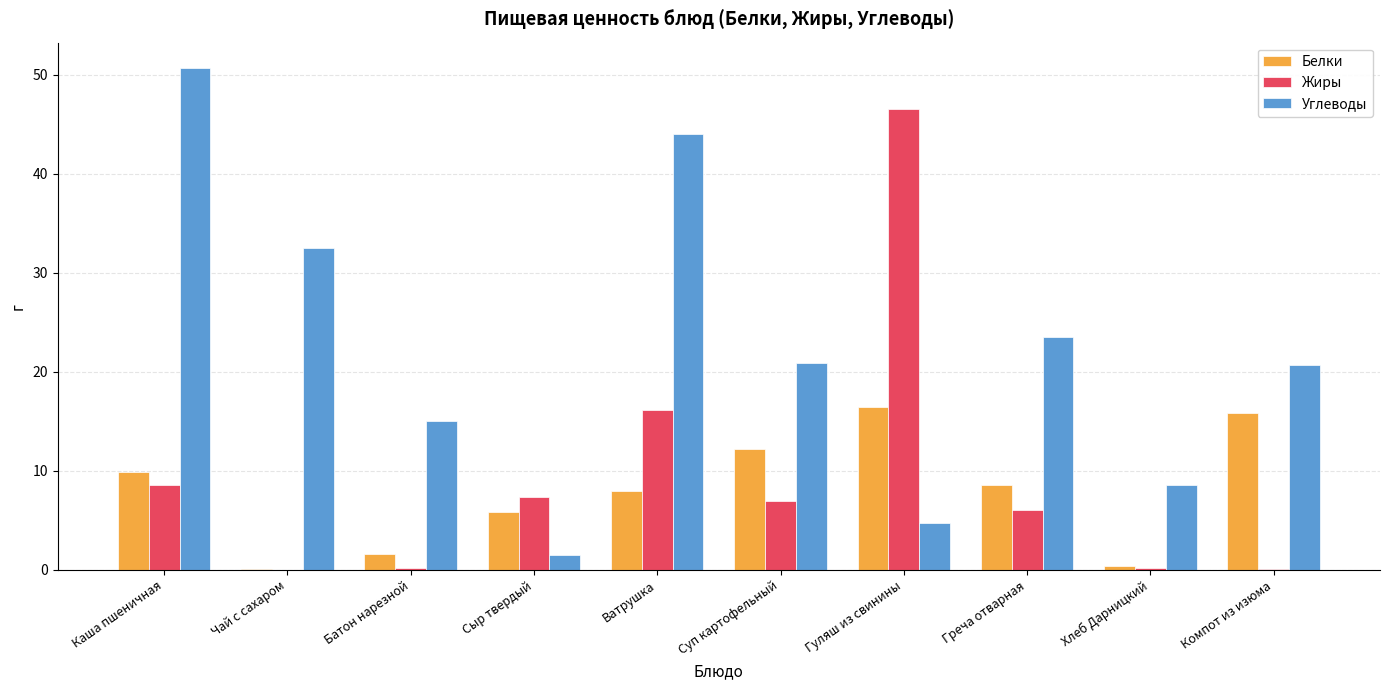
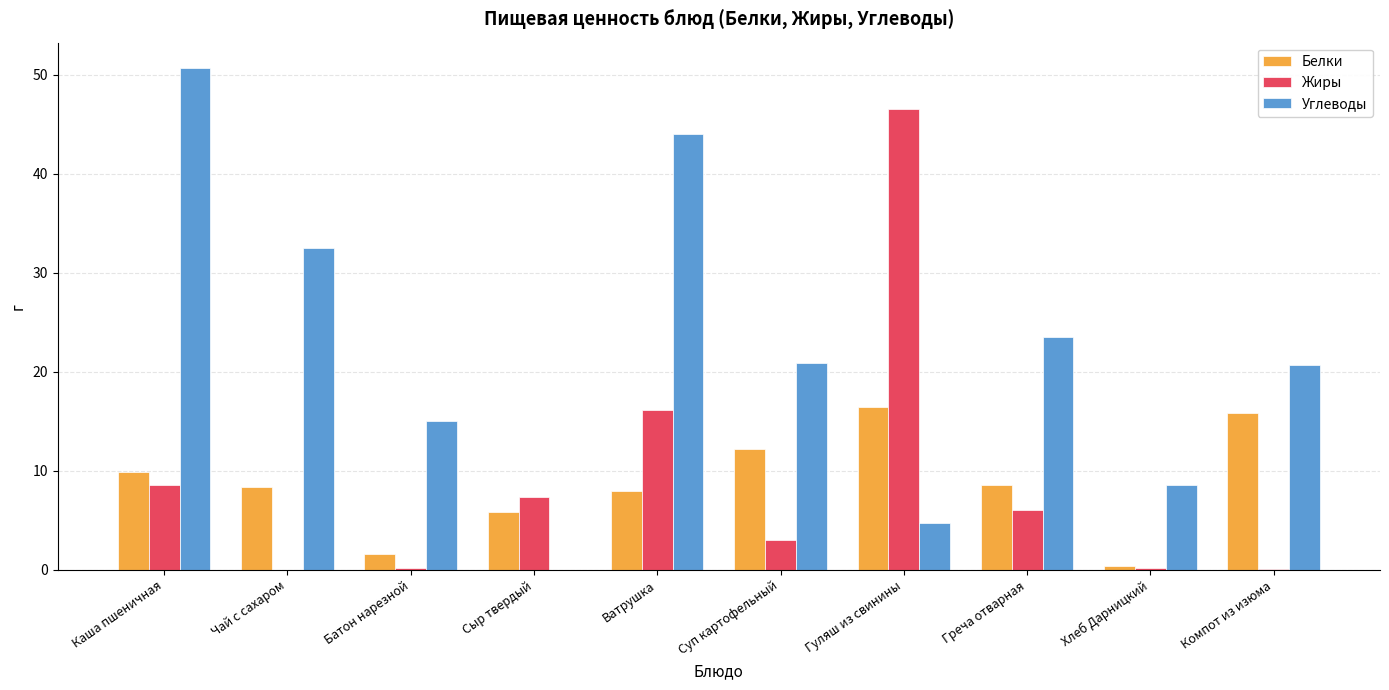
  {
    "Белки": {
      "Каша пшеничная": 10,
-     "Чай с сахаром": 0,
+     "Чай с сахаром": 8,
      "Батон нарезной": 2,
      "Сыр твердый": 6,
      "Ватрушка": 8,
      "Суп картофельный": 12,
      "Гуляш из свинины": 16,
      "Греча отварная": 9,
      "Хлеб Дарницкий": 0,
      "Компот из изюма": 16
    },
    "Жиры": {
      "Каша пшеничная": 9,
      "Сыр твердый": 7,
      "Ватрушка": 16,
-     "Суп картофельный": 7,
+     "Суп картофельный": 3,
      "Гуляш из свинины": 47,
      "Греча отварная": 6
    },
    "Углеводы": {
      "Каша пшеничная": 51,
      "Чай с сахаром": 33,
      "Батон нарезной": 15,
-     "Сыр твердый": 2,
+     "Сыр твердый": 0,
      "Ватрушка": 44,
      "Суп картофельный": 21,
      "Гуляш из свинины": 5,
      "Греча отварная": 24,
      "Хлеб Дарницкий": 9,
      "Компот из изюма": 21
    }
  }
